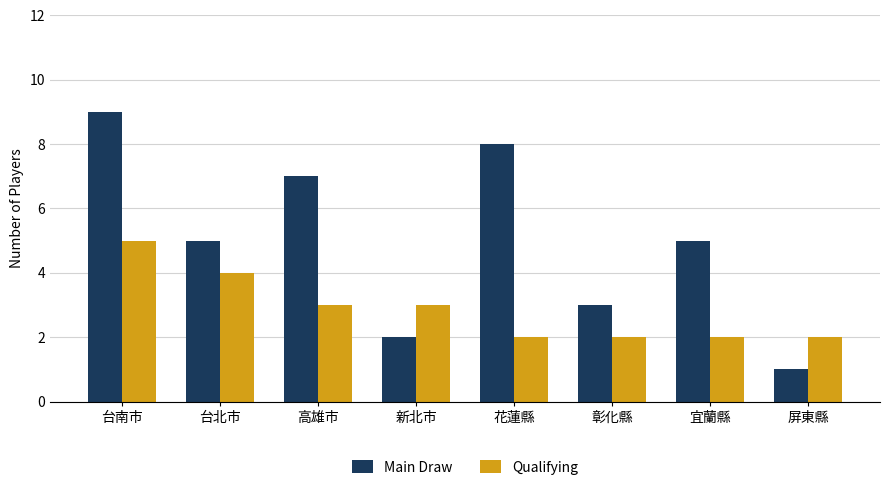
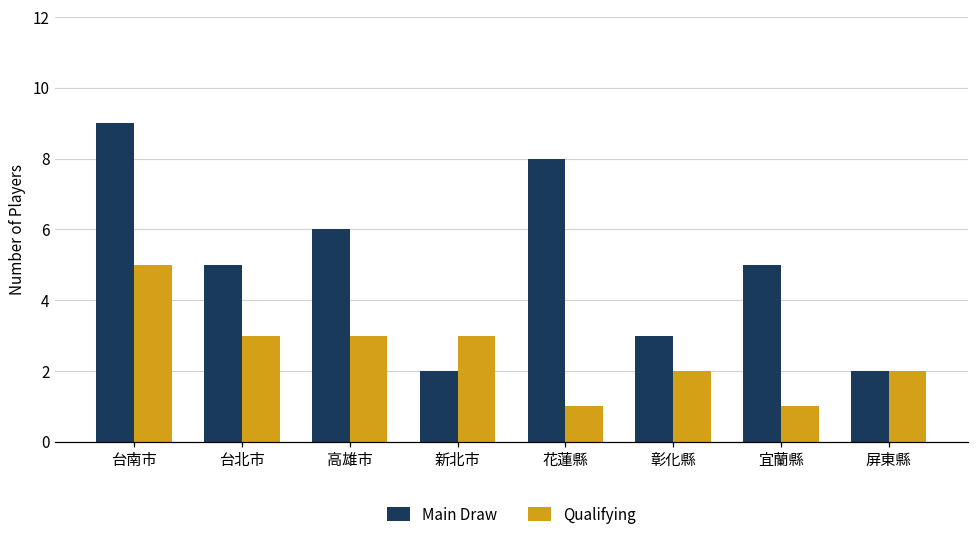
  {
    "Main Draw": {
      "台南市": 9,
      "台北市": 5,
-     "高雄市": 7,
+     "高雄市": 6,
      "新北市": 2,
      "花蓮縣": 8,
      "彰化縣": 3,
      "宜蘭縣": 5,
-     "屏東縣": 1
+     "屏東縣": 2
    },
    "Qualifying": {
      "台南市": 5,
-     "台北市": 4,
+     "台北市": 3,
      "高雄市": 3,
      "新北市": 3,
-     "花蓮縣": 2,
+     "花蓮縣": 1,
      "彰化縣": 2,
-     "宜蘭縣": 2,
+     "宜蘭縣": 1,
      "屏東縣": 2
    }
  }
